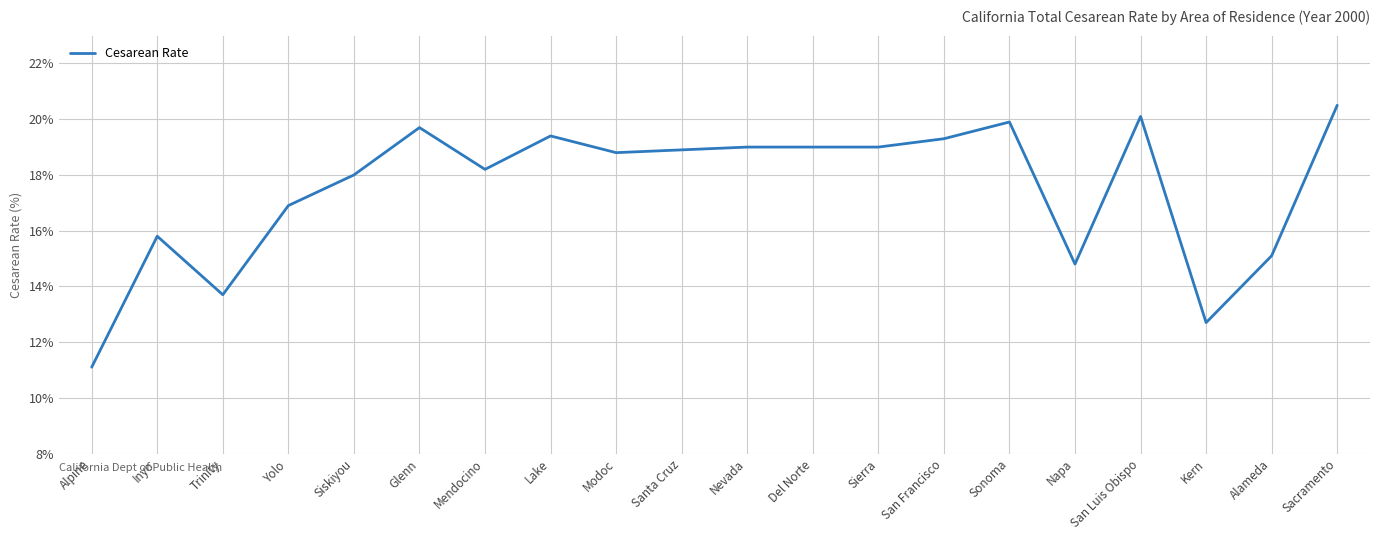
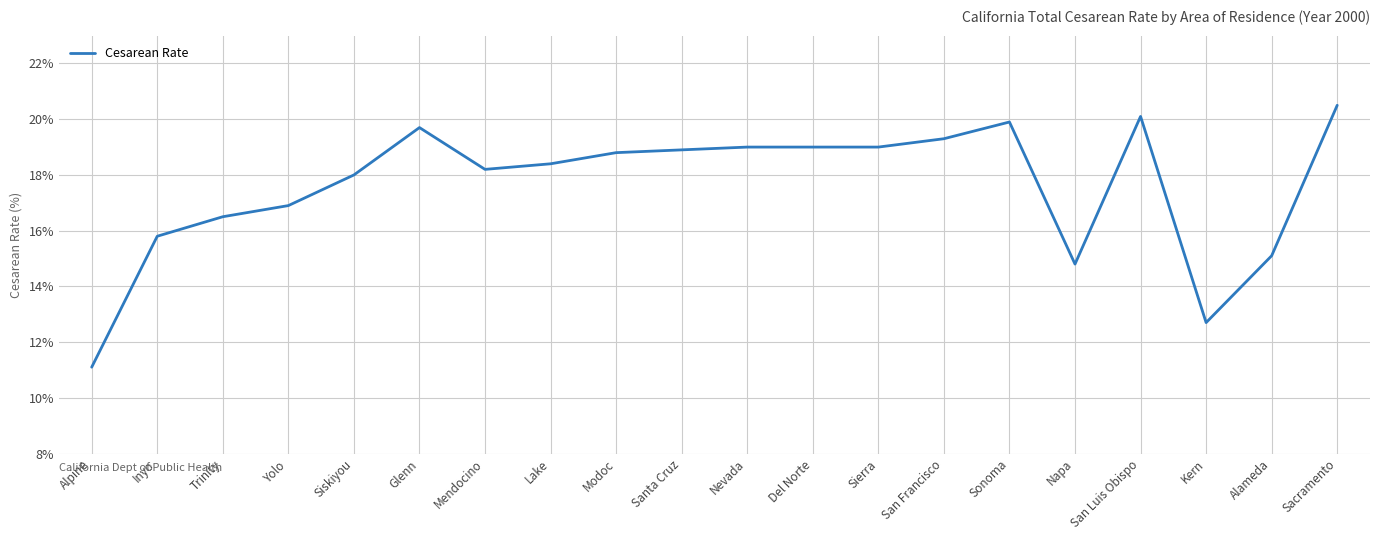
  {
    "Alpine": "11.1%",
    "Inyo": "15.8%",
-   "Trinity": "13.7%",
+   "Trinity": "16.5%",
    "Yolo": "16.9%",
    "Siskiyou": "18.0%",
    "Glenn": "19.7%",
    "Mendocino": "18.2%",
-   "Lake": "19.4%",
+   "Lake": "18.4%",
    "Modoc": "18.8%",
    "Santa Cruz": "18.9%",
    "Nevada": "19.0%",
    "Del Norte": "19.0%",
    "Sierra": "19.0%",
    "San Francisco": "19.3%",
    "Sonoma": "19.9%",
    "Napa": "14.8%",
    "San Luis Obispo": "20.1%",
    "Kern": "12.7%",
    "Alameda": "15.1%",
    "Sacramento": "20.5%"
  }
